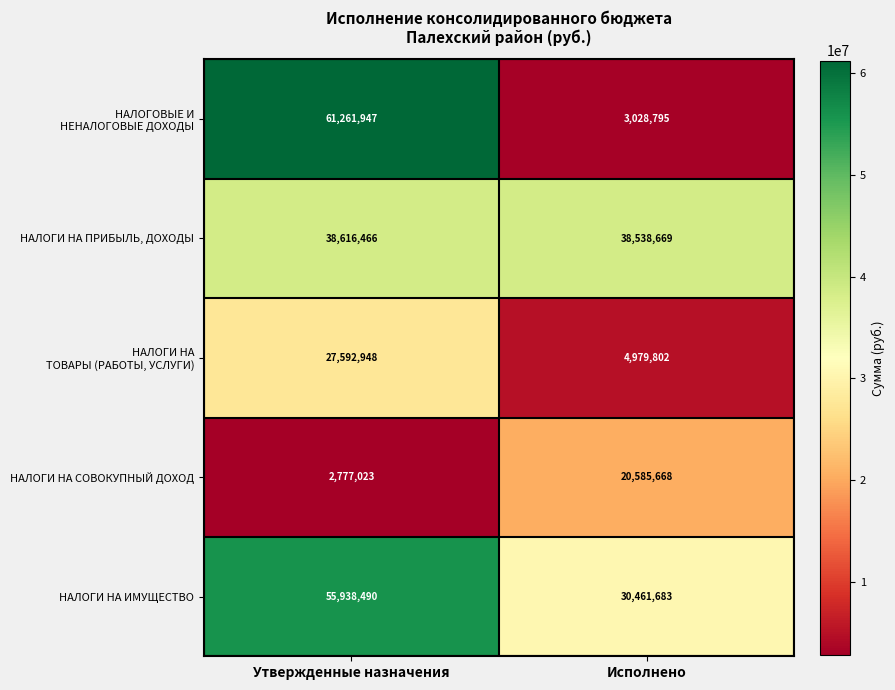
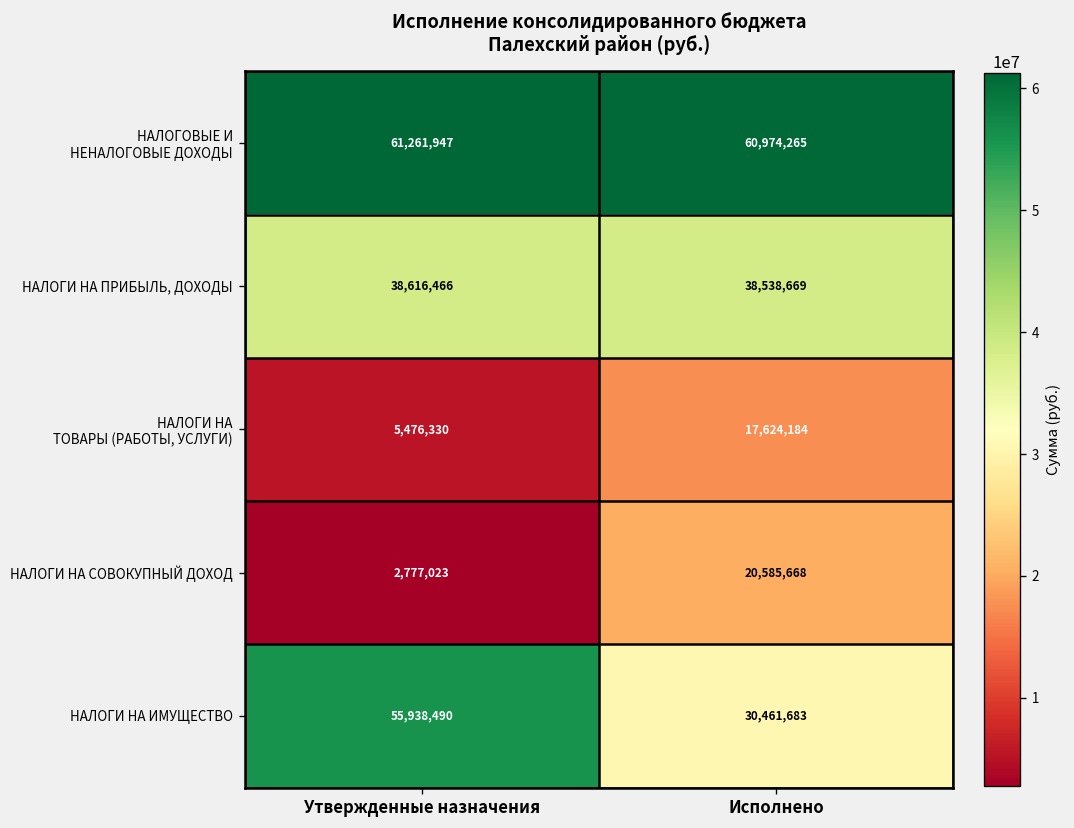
  {
    "НАЛОГОВЫЕ И НЕНАЛОГОВЫЕ ДОХОДЫ": {
      "Утвержденные назначения": "61,261,947",
-     "Исполнено": "3,028,795"
+     "Исполнено": "60,974,265"
    },
    "НАЛОГИ НА ПРИБЫЛЬ, ДОХОДЫ": {
      "Утвержденные назначения": "38,616,466",
      "Исполнено": "38,538,669"
    },
    "НАЛОГИ НА ТОВАРЫ (РАБОТЫ, УСЛУГИ)": {
-     "Утвержденные назначения": "27,592,948",
-     "Исполнено": "4,979,802"
+     "Утвержденные назначения": "5,476,330",
+     "Исполнено": "17,624,184"
    },
    "НАЛОГИ НА СОВОКУПНЫЙ ДОХОД": {
      "Утвержденные назначения": "2,777,023",
      "Исполнено": "20,585,668"
    },
    "НАЛОГИ НА ИМУЩЕСТВО": {
      "Утвержденные назначения": "55,938,490",
      "Исполнено": "30,461,683"
    }
  }
